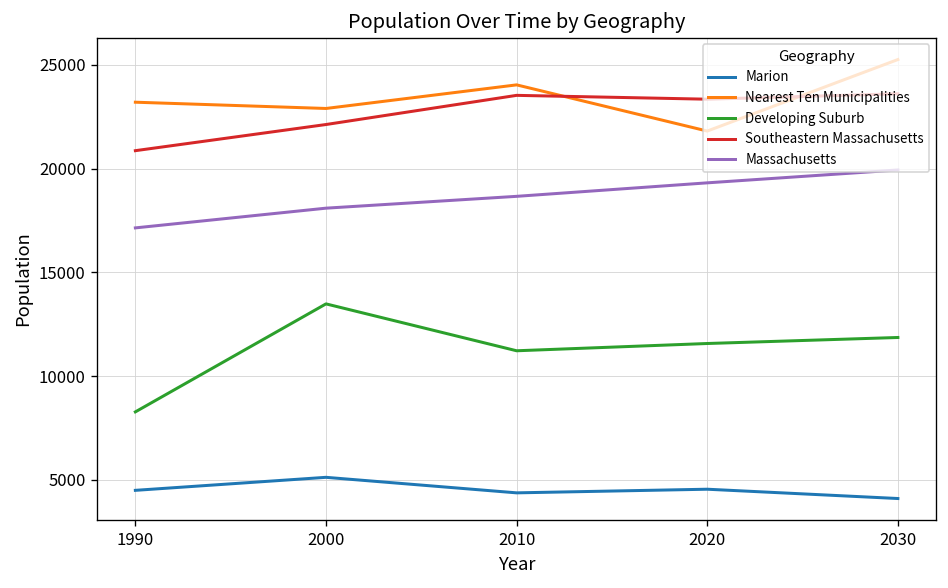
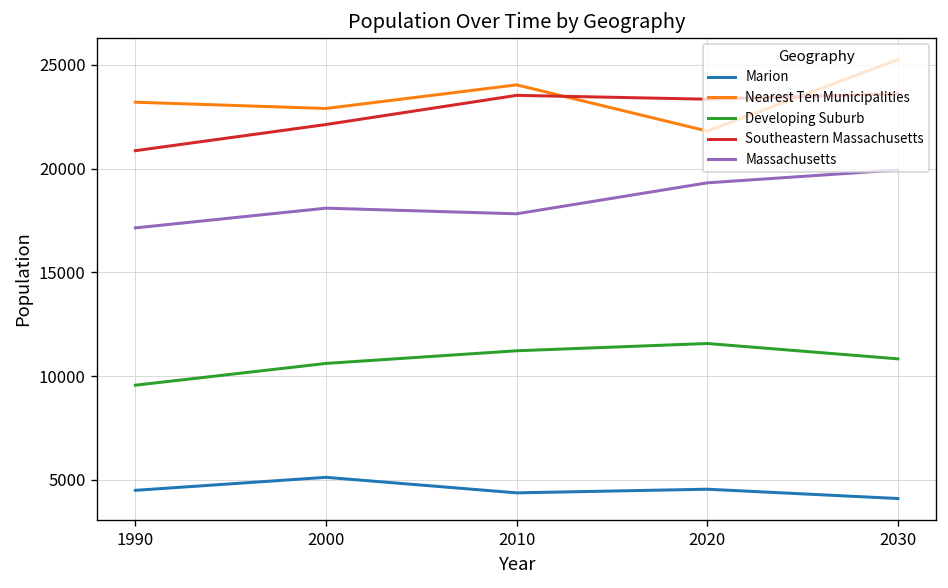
  {
    "Marion": {
      "1990": 4500,
      "2000": 5100,
      "2010": 4400,
      "2020": 4600,
      "2030": 4100
    },
    "Nearest Ten Municipalities": {
      "1990": 23200,
      "2000": 22900,
      "2010": 24000
    },
    "Developing Suburb": {
-     "1990": 8300,
-     "2000": 13500,
+     "1990": 9600,
+     "2000": 10600,
      "2010": 11200,
      "2020": 11600,
-     "2030": 11900
+     "2030": 10800
    },
    "Southeastern Massachusetts": {
      "1990": 20900,
      "2000": 22100,
      "2010": 23500
    },
    "Massachusetts": {
      "1990": 17100,
      "2000": 18100,
-     "2010": 18700,
+     "2010": 17800,
      "2020": 19300,
      "2030": 19900
    }
  }
